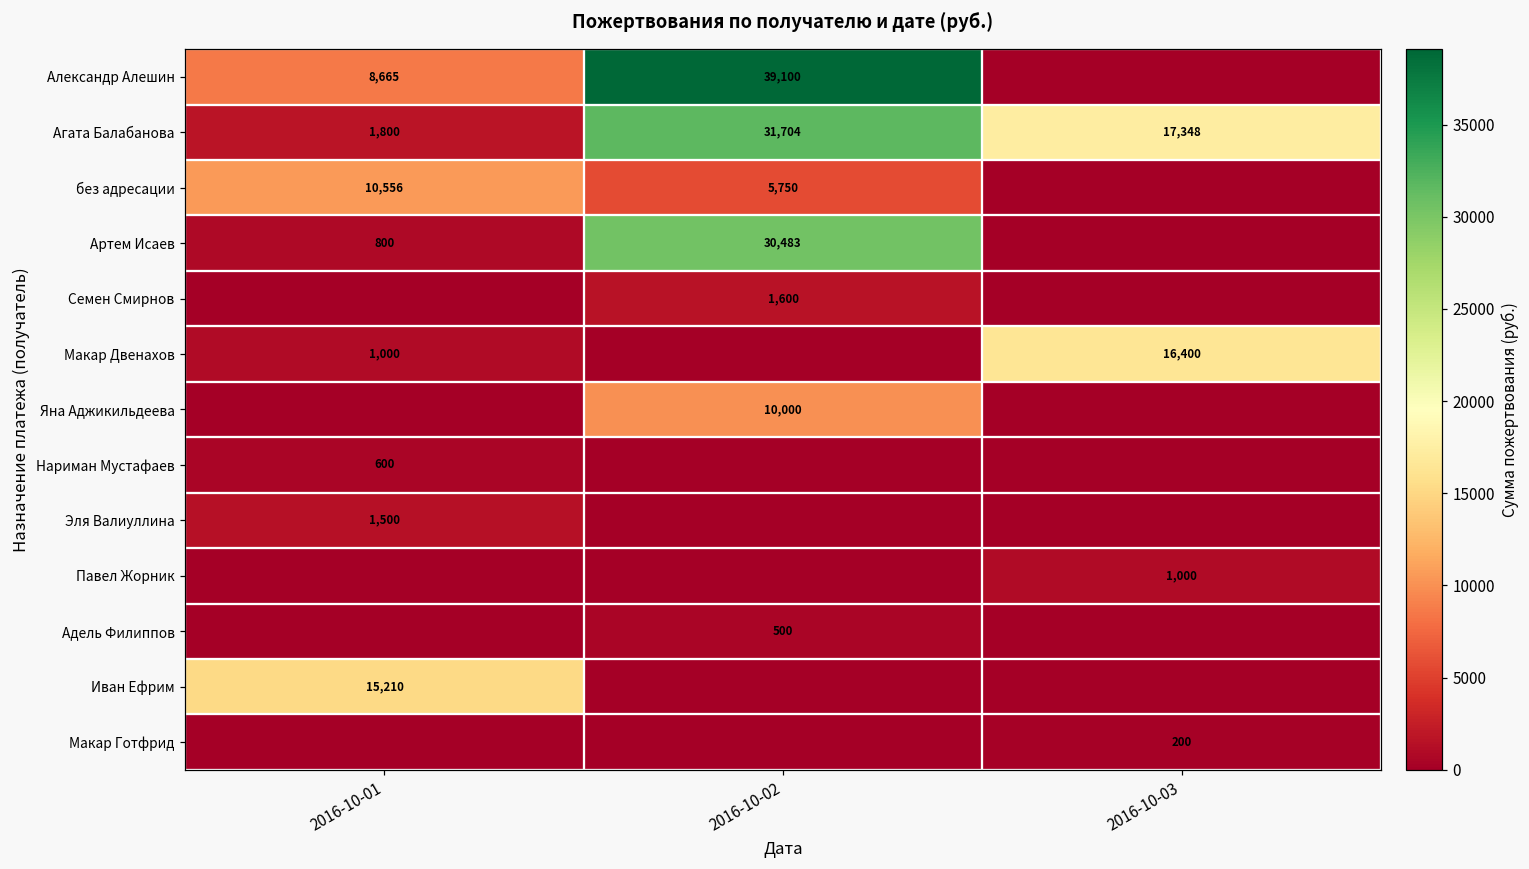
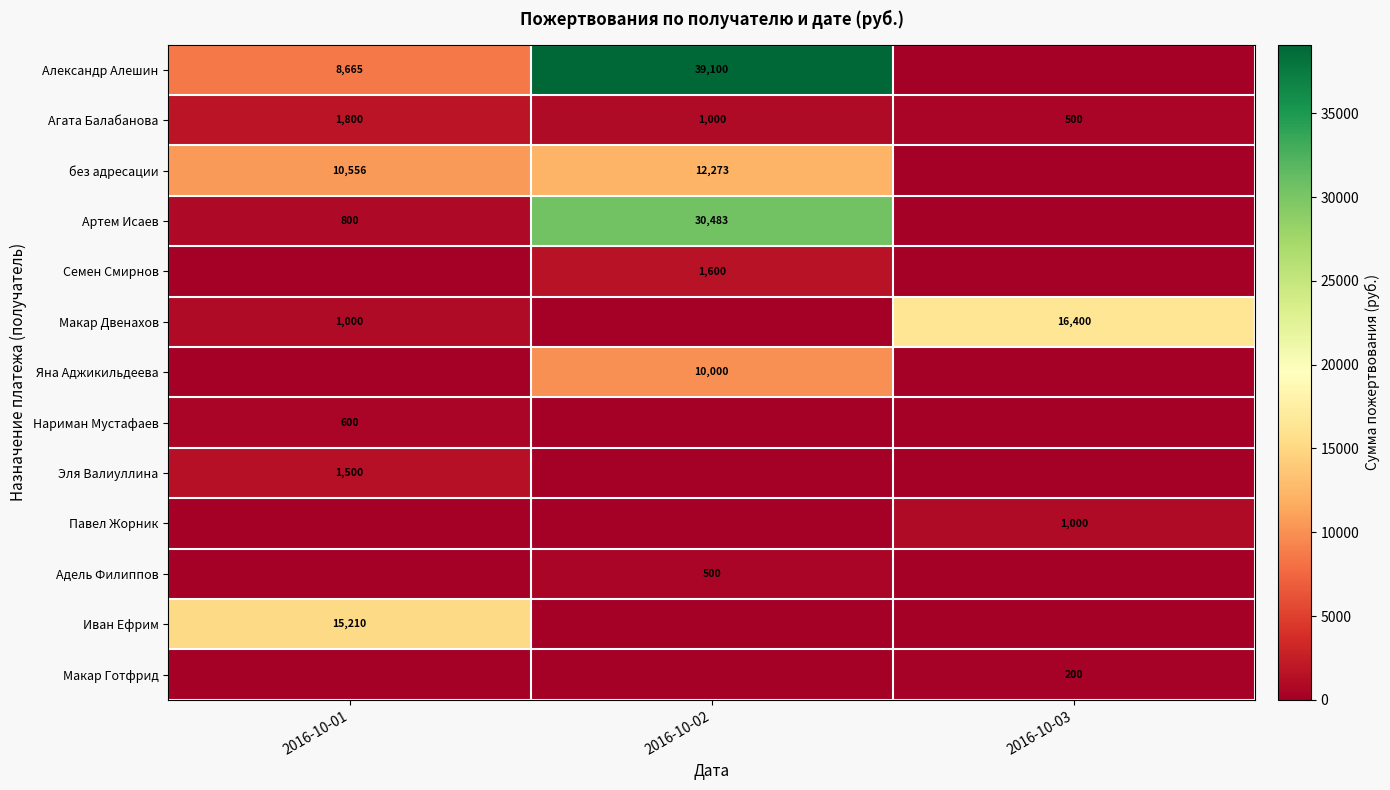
  {
    "Александр Алешин": {
      "2016-10-01": "8,665",
      "2016-10-02": "39,100"
    },
    "Агата Балабанова": {
      "2016-10-01": "1,800",
-     "2016-10-02": "31,704",
-     "2016-10-03": "17,348"
+     "2016-10-02": "1,000",
+     "2016-10-03": "500"
    },
    "без адресации": {
      "2016-10-01": "10,556",
-     "2016-10-02": "5,750"
+     "2016-10-02": "12,273"
    },
    "Артем Исаев": {
      "2016-10-01": "800",
      "2016-10-02": "30,483"
    },
    "Семен Смирнов": {
      "2016-10-02": "1,600"
    },
    "Макар Двенахов": {
      "2016-10-01": "1,000",
      "2016-10-03": "16,400"
    },
    "Яна Аджикильдеева": {
      "2016-10-02": "10,000"
    },
    "Нариман Мустафаев": {
      "2016-10-01": "600"
    },
    "Эля Валиуллина": {
      "2016-10-01": "1,500"
    },
    "Павел Жорник": {
      "2016-10-03": "1,000"
    },
    "Адель Филиппов": {
      "2016-10-02": "500"
    },
    "Иван Ефрим": {
      "2016-10-01": "15,210"
    },
    "Макар Готфрид": {
      "2016-10-03": "200"
    }
  }
